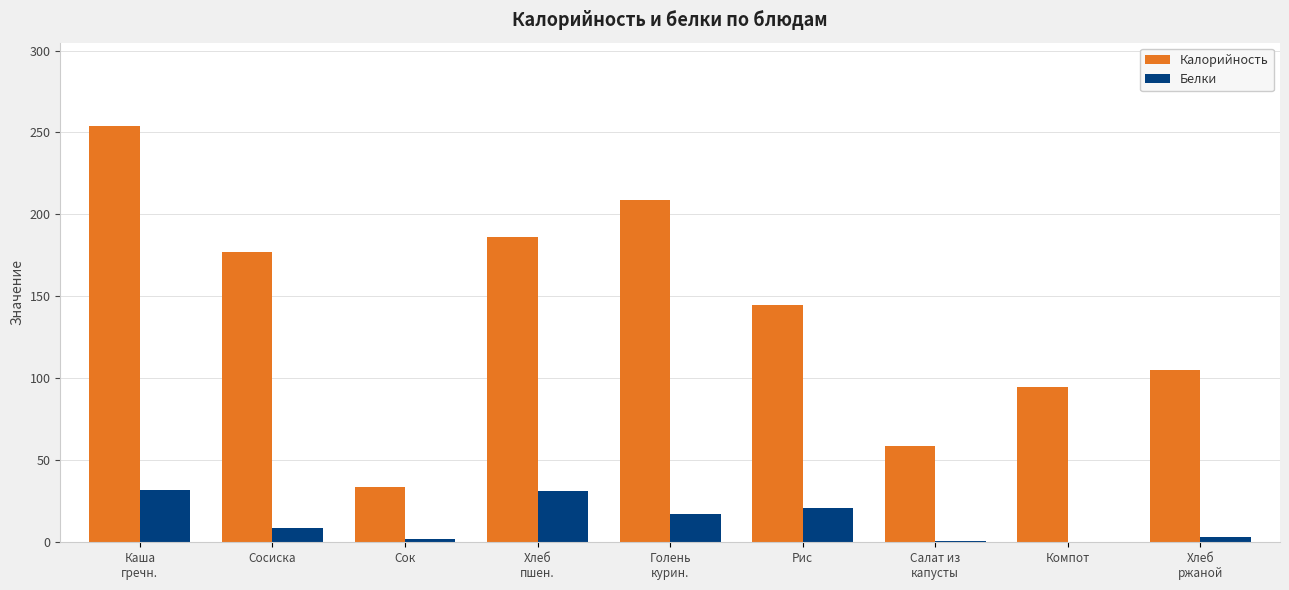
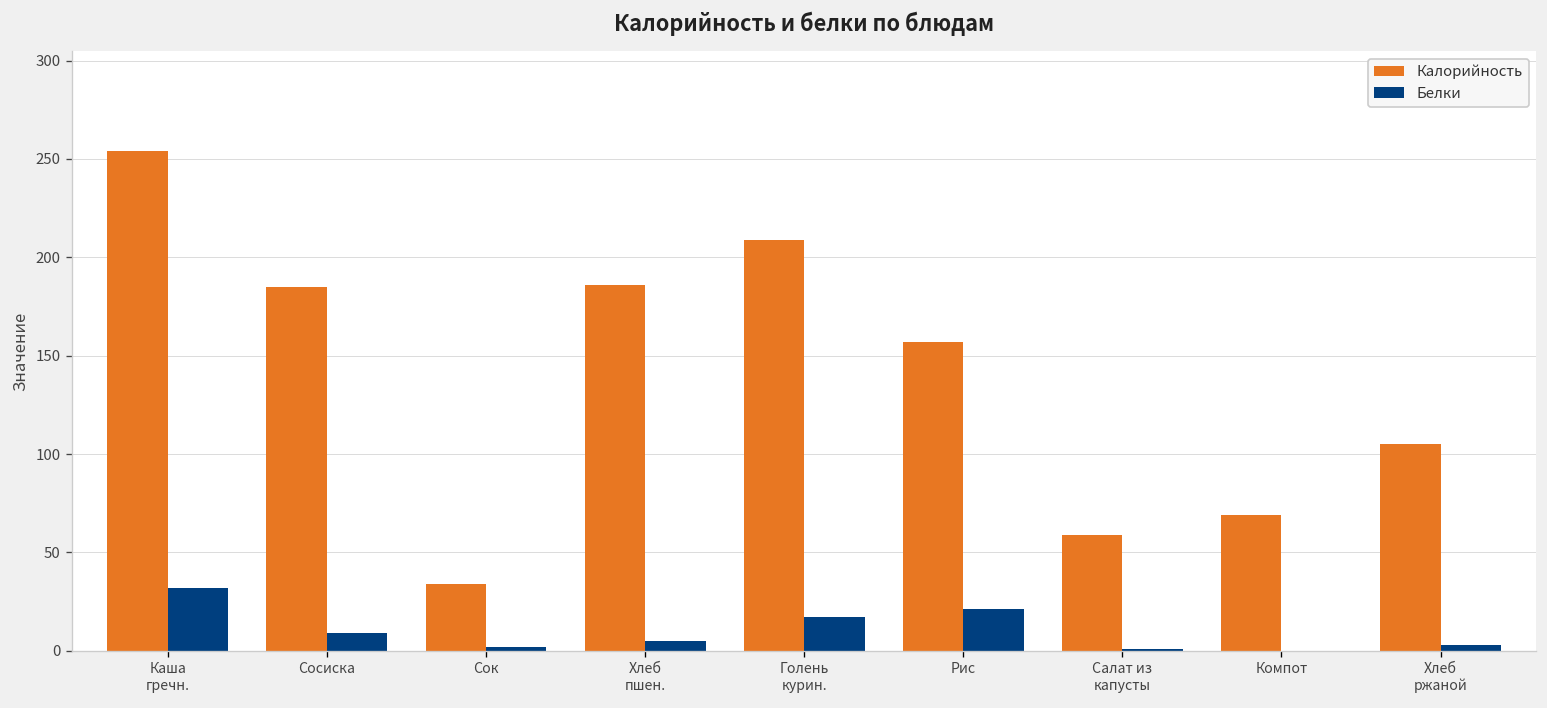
  {
    "Калорийность": {
      "Каша гречн.": 254,
-     "Сосиска": 177,
+     "Сосиска": 185,
      "Сок": 34,
      "Хлеб пшен.": 186,
      "Голень курин.": 209,
-     "Рис": 145,
+     "Рис": 157,
      "Салат из капусты": 59,
-     "Компот": 95,
+     "Компот": 69,
      "Хлеб ржаной": 105
    },
    "Белки": {
      "Каша гречн.": 32,
      "Сосиска": 9,
      "Сок": 2,
-     "Хлеб пшен.": 31,
+     "Хлеб пшен.": 5,
      "Голень курин.": 17,
      "Рис": 21,
      "Компот": 0,
      "Хлеб ржаной": 3
    }
  }
